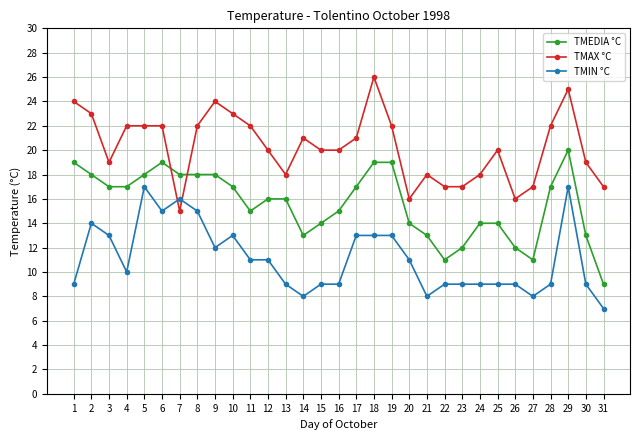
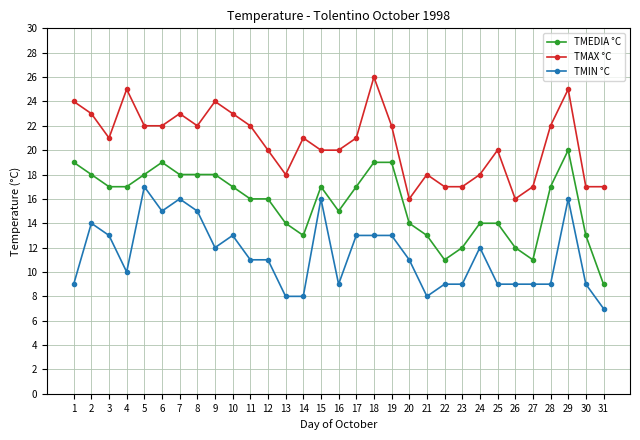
  {
    "TMEDIA °C": {
      "1": 19,
      "2": 18,
      "3": 17,
      "4": 17,
      "5": 18,
      "6": 19,
      "7": 18,
      "8": 18,
      "9": 18,
      "10": 17,
-     "11": 15,
+     "11": 16,
      "12": 16,
-     "13": 16,
+     "13": 14,
      "14": 13,
-     "15": 14,
+     "15": 17,
      "16": 15,
      "17": 17,
      "18": 19,
      "19": 19,
      "20": 14,
      "21": 13,
      "22": 11,
      "23": 12,
      "24": 14,
      "25": 14,
      "26": 12,
      "27": 11,
      "28": 17,
      "29": 20,
      "30": 13,
      "31": 9
    },
    "TMAX °C": {
      "1": 24,
      "2": 23,
-     "3": 19,
-     "4": 22,
+     "3": 21,
+     "4": 25,
      "5": 22,
      "6": 22,
-     "7": 15,
+     "7": 23,
      "8": 22,
      "9": 24,
      "10": 23,
      "11": 22,
      "12": 20,
      "13": 18,
      "14": 21,
      "15": 20,
      "16": 20,
      "17": 21,
      "18": 26,
      "19": 22,
      "20": 16,
      "21": 18,
      "22": 17,
      "23": 17,
      "24": 18,
      "25": 20,
      "26": 16,
      "27": 17,
      "28": 22,
      "29": 25,
-     "30": 19,
+     "30": 17,
      "31": 17
    },
    "TMIN °C": {
      "1": 9,
      "2": 14,
      "3": 13,
      "4": 10,
      "5": 17,
      "6": 15,
      "7": 16,
      "8": 15,
      "9": 12,
      "10": 13,
      "11": 11,
      "12": 11,
-     "13": 9,
+     "13": 8,
      "14": 8,
-     "15": 9,
+     "15": 16,
      "16": 9,
      "17": 13,
      "18": 13,
      "19": 13,
      "20": 11,
      "21": 8,
      "22": 9,
      "23": 9,
-     "24": 9,
+     "24": 12,
      "25": 9,
      "26": 9,
-     "27": 8,
+     "27": 9,
      "28": 9,
-     "29": 17,
+     "29": 16,
      "30": 9,
      "31": 7
    }
  }
